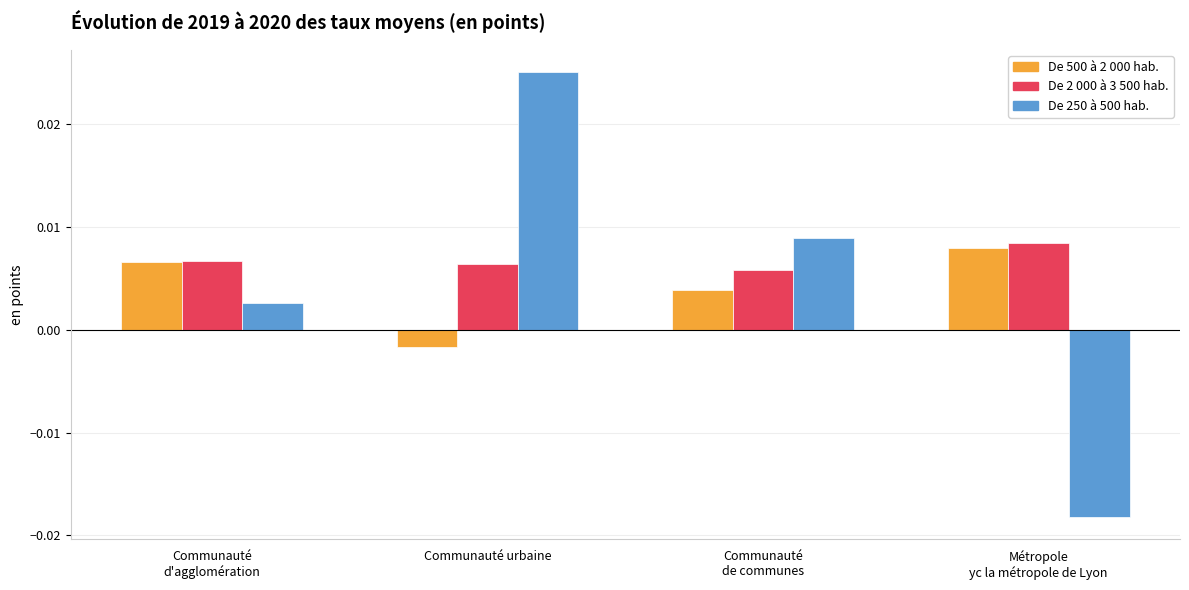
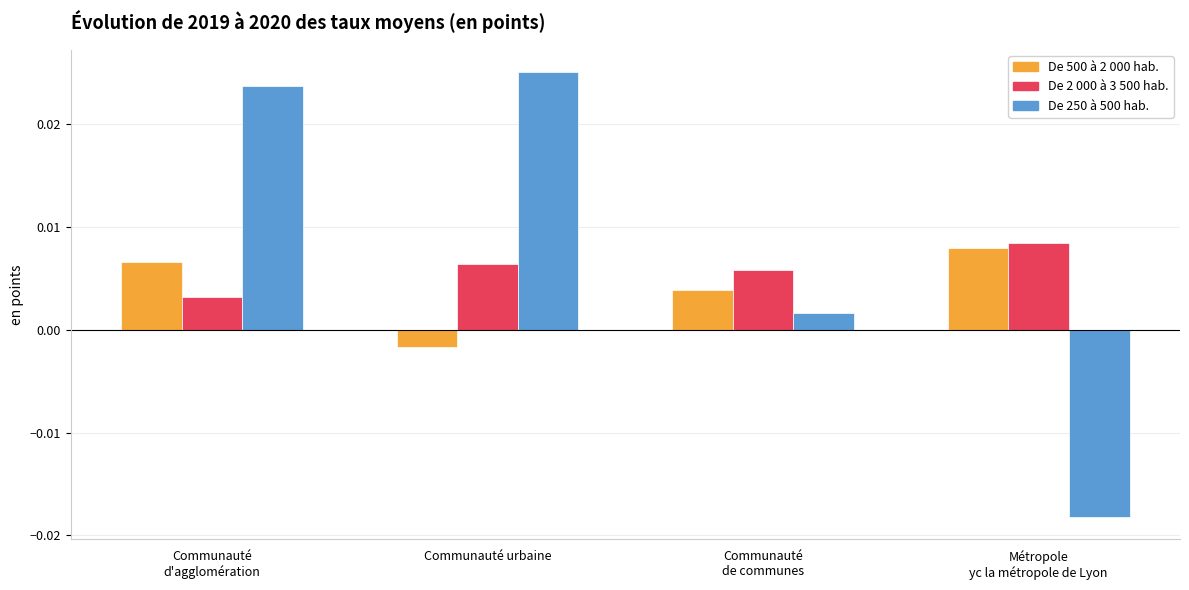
  {
    "De 500 à 2 000 hab.": {
      "Communauté d'agglomération": 0.0066,
      "Communauté urbaine": -0.0016,
      "Communauté de communes": 0.0038,
      "Métropole yc la métropole de Lyon": 0.0079
    },
    "De 2 000 à 3 500 hab.": {
-     "Communauté d'agglomération": 0.0067,
+     "Communauté d'agglomération": 0.0032,
      "Communauté urbaine": 0.0064,
      "Communauté de communes": 0.0058,
      "Métropole yc la métropole de Lyon": 0.0085
    },
    "De 250 à 500 hab.": {
-     "Communauté d'agglomération": 0.0026,
+     "Communauté d'agglomération": 0.0238,
      "Communauté urbaine": 0.0251,
-     "Communauté de communes": 0.0089,
+     "Communauté de communes": 0.0016,
      "Métropole yc la métropole de Lyon": -0.0182
    }
  }
